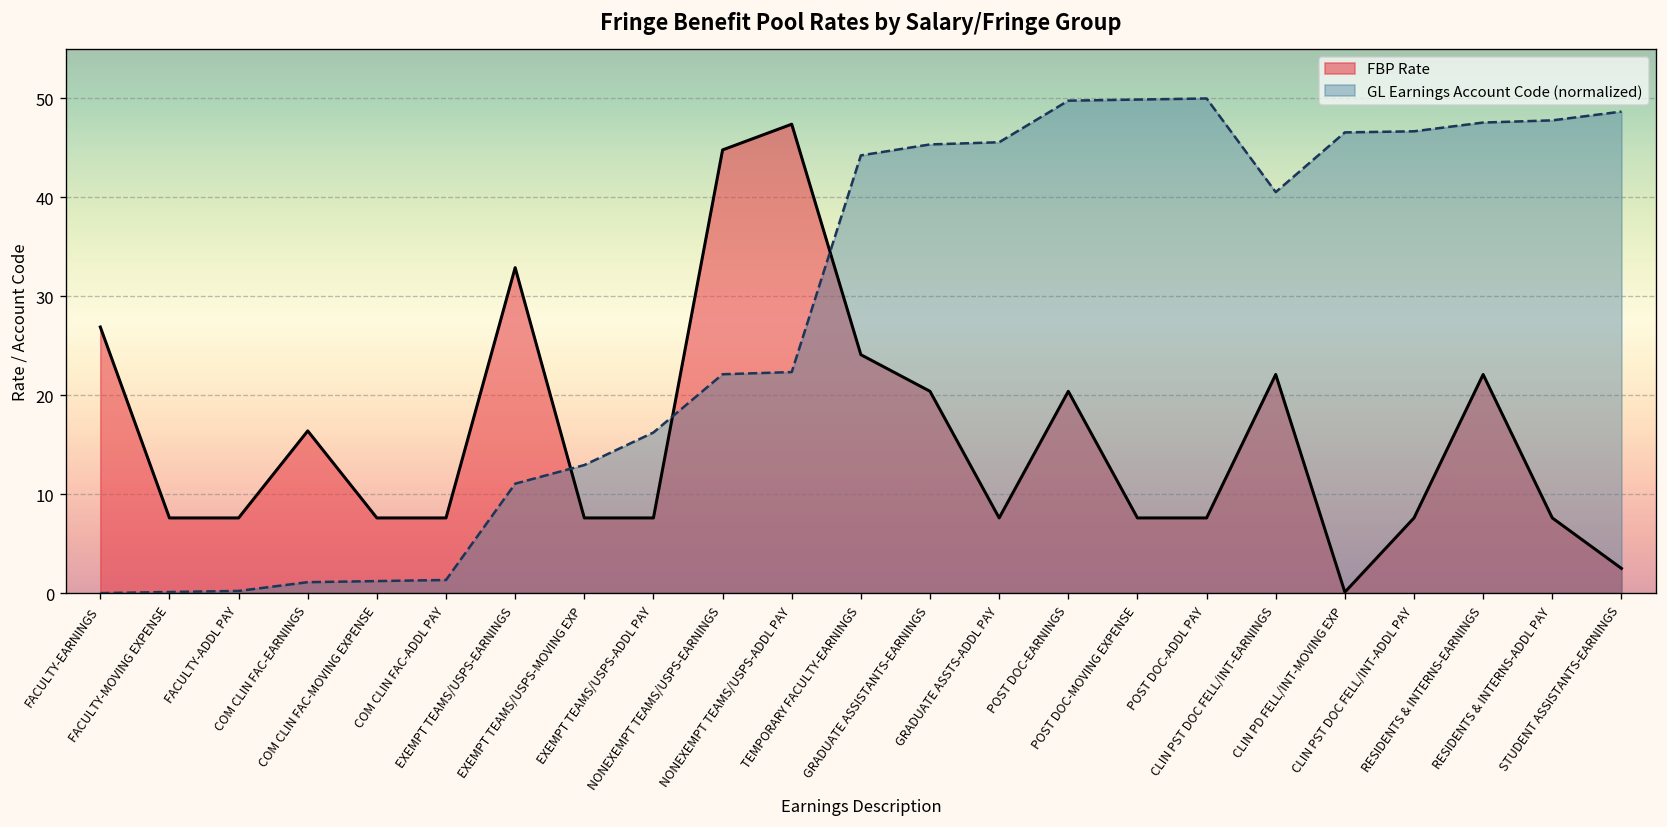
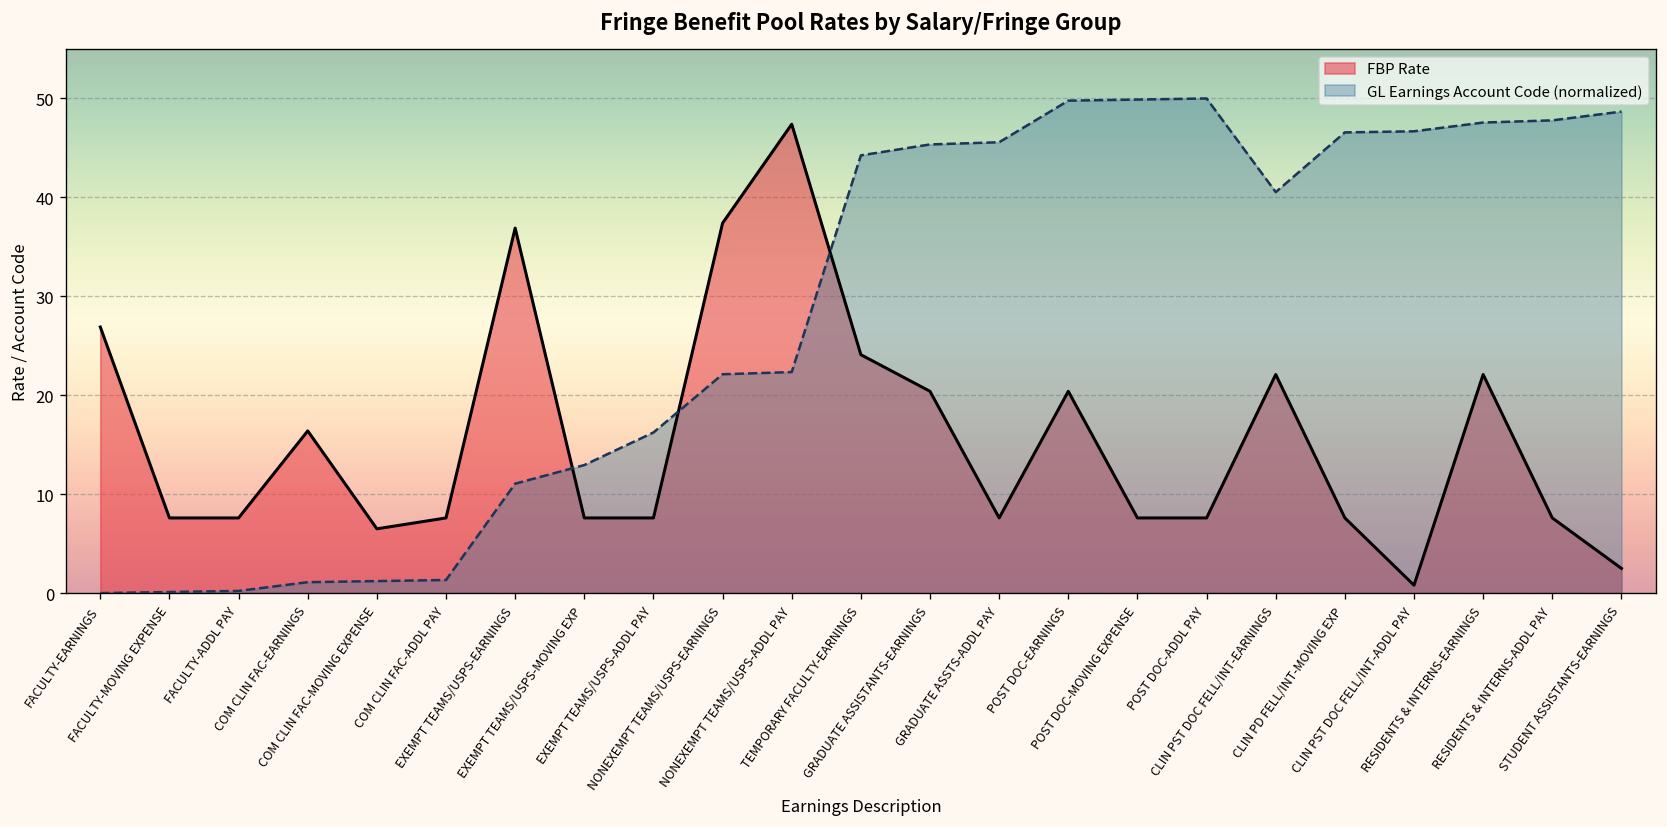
  {
    "FBP Rate": {
      "FACULTY-EARNINGS": 27,
      "FACULTY-MOVING EXPENSE": 8,
      "FACULTY-ADDL PAY": 8,
      "COM CLIN FAC-EARNINGS": 16,
-     "COM CLIN FAC-MOVING EXPENSE": 8,
+     "COM CLIN FAC-MOVING EXPENSE": 7,
      "COM CLIN FAC-ADDL PAY": 8,
-     "EXEMPT TEAMS/USPS-EARNINGS": 33,
+     "EXEMPT TEAMS/USPS-EARNINGS": 37,
      "EXEMPT TEAMS/USPS-MOVING EXP": 8,
      "EXEMPT TEAMS/USPS-ADDL PAY": 8,
-     "NONEXEMPT TEAMS/USPS-EARNINGS": 45,
+     "NONEXEMPT TEAMS/USPS-EARNINGS": 37,
      "NONEXEMPT TEAMS/USPS-ADDL PAY": 47,
      "TEMPORARY FACULTY-EARNINGS": 24,
      "GRADUATE ASSISTANTS-EARNINGS": 20,
      "GRADUATE ASSTS-ADDL PAY": 8,
      "POST DOC-EARNINGS": 20,
      "POST DOC-MOVING EXPENSE": 8,
      "POST DOC-ADDL PAY": 8,
      "CLIN PST DOC FELL/INT-EARNINGS": 22,
-     "CLIN PD FELL/INT-MOVING EXP": 0,
-     "CLIN PST DOC FELL/INT-ADDL PAY": 8,
+     "CLIN PD FELL/INT-MOVING EXP": 8,
+     "CLIN PST DOC FELL/INT-ADDL PAY": 1,
      "RESIDENTS & INTERNS-EARNINGS": 22,
      "RESIDENTS & INTERNS-ADDL PAY": 8,
      "STUDENT ASSISTANTS-EARNINGS": 3
    },
    "GL Earnings Account Code (normalized)": {
      "FACULTY-EARNINGS": 0,
      "FACULTY-MOVING EXPENSE": 0,
      "FACULTY-ADDL PAY": 0,
      "COM CLIN FAC-EARNINGS": 1,
      "COM CLIN FAC-MOVING EXPENSE": 1,
      "COM CLIN FAC-ADDL PAY": 1,
      "EXEMPT TEAMS/USPS-EARNINGS": 11,
      "EXEMPT TEAMS/USPS-MOVING EXP": 13,
      "EXEMPT TEAMS/USPS-ADDL PAY": 16,
      "NONEXEMPT TEAMS/USPS-EARNINGS": 22,
      "NONEXEMPT TEAMS/USPS-ADDL PAY": 22,
      "TEMPORARY FACULTY-EARNINGS": 44,
      "GRADUATE ASSISTANTS-EARNINGS": 45,
      "GRADUATE ASSTS-ADDL PAY": 46,
      "POST DOC-EARNINGS": 50,
      "POST DOC-MOVING EXPENSE": 50,
      "POST DOC-ADDL PAY": 50,
      "CLIN PST DOC FELL/INT-EARNINGS": 41,
      "CLIN PD FELL/INT-MOVING EXP": 47,
      "CLIN PST DOC FELL/INT-ADDL PAY": 47,
      "RESIDENTS & INTERNS-EARNINGS": 48,
      "RESIDENTS & INTERNS-ADDL PAY": 48,
      "STUDENT ASSISTANTS-EARNINGS": 49
    }
  }
